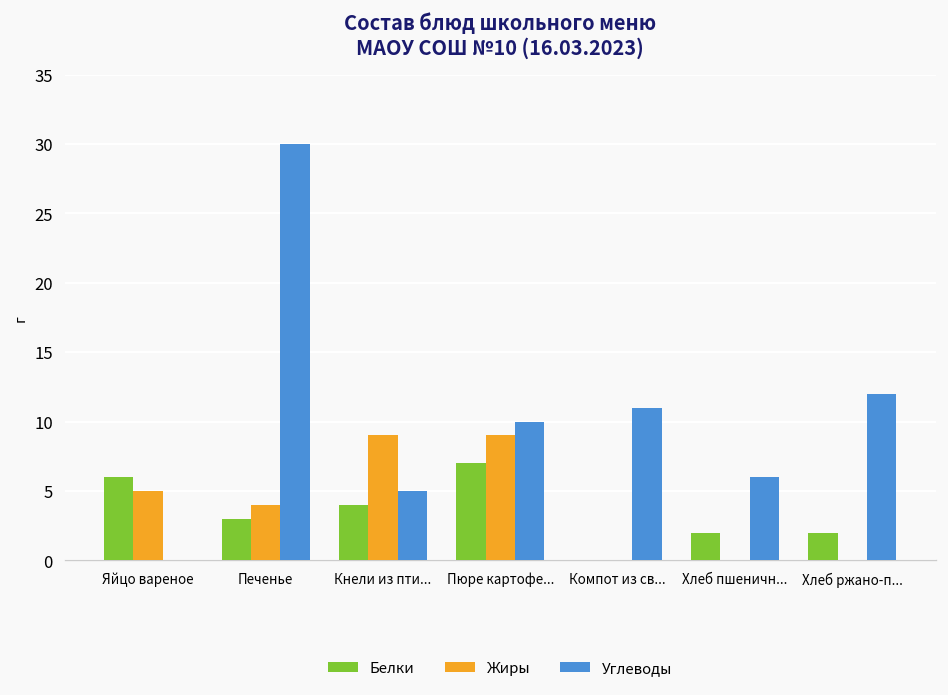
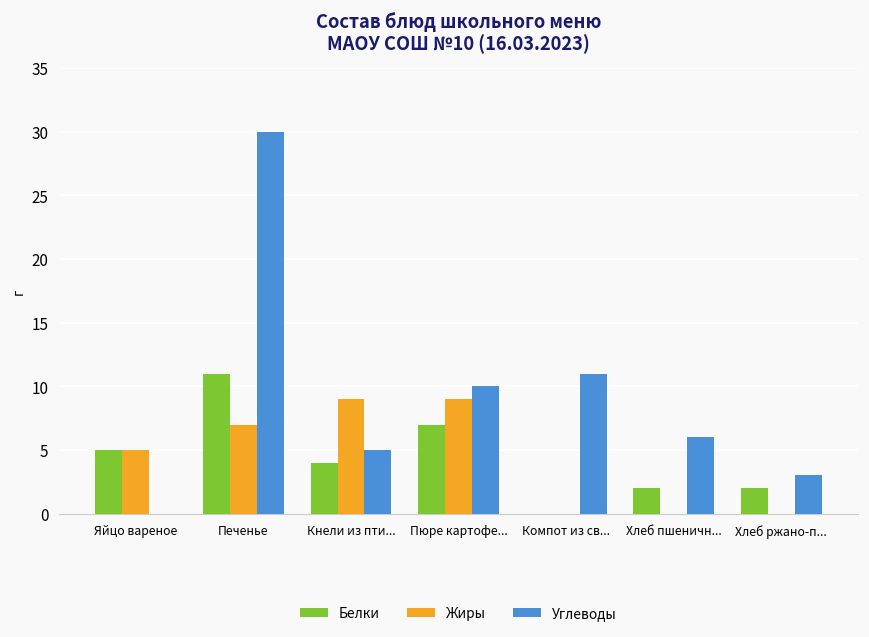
  {
    "Белки": {
-     "Яйцо вареное": 6,
-     "Печенье": 3,
+     "Яйцо вареное": 5,
+     "Печенье": 11,
      "Кнели из пти...": 4,
      "Пюре картофе...": 7,
      "Компот из св...": 0,
      "Хлеб пшеничн...": 2,
      "Хлеб ржано-п...": 2
    },
    "Жиры": {
      "Яйцо вареное": 5,
-     "Печенье": 4,
+     "Печенье": 7,
      "Кнели из пти...": 9,
      "Пюре картофе...": 9,
      "Компот из св...": 0,
      "Хлеб пшеничн...": 0,
      "Хлеб ржано-п...": 0
    },
    "Углеводы": {
      "Яйцо вареное": 0,
      "Печенье": 30,
      "Кнели из пти...": 5,
      "Пюре картофе...": 10,
      "Компот из св...": 11,
      "Хлеб пшеничн...": 6,
-     "Хлеб ржано-п...": 12
+     "Хлеб ржано-п...": 3
    }
  }
